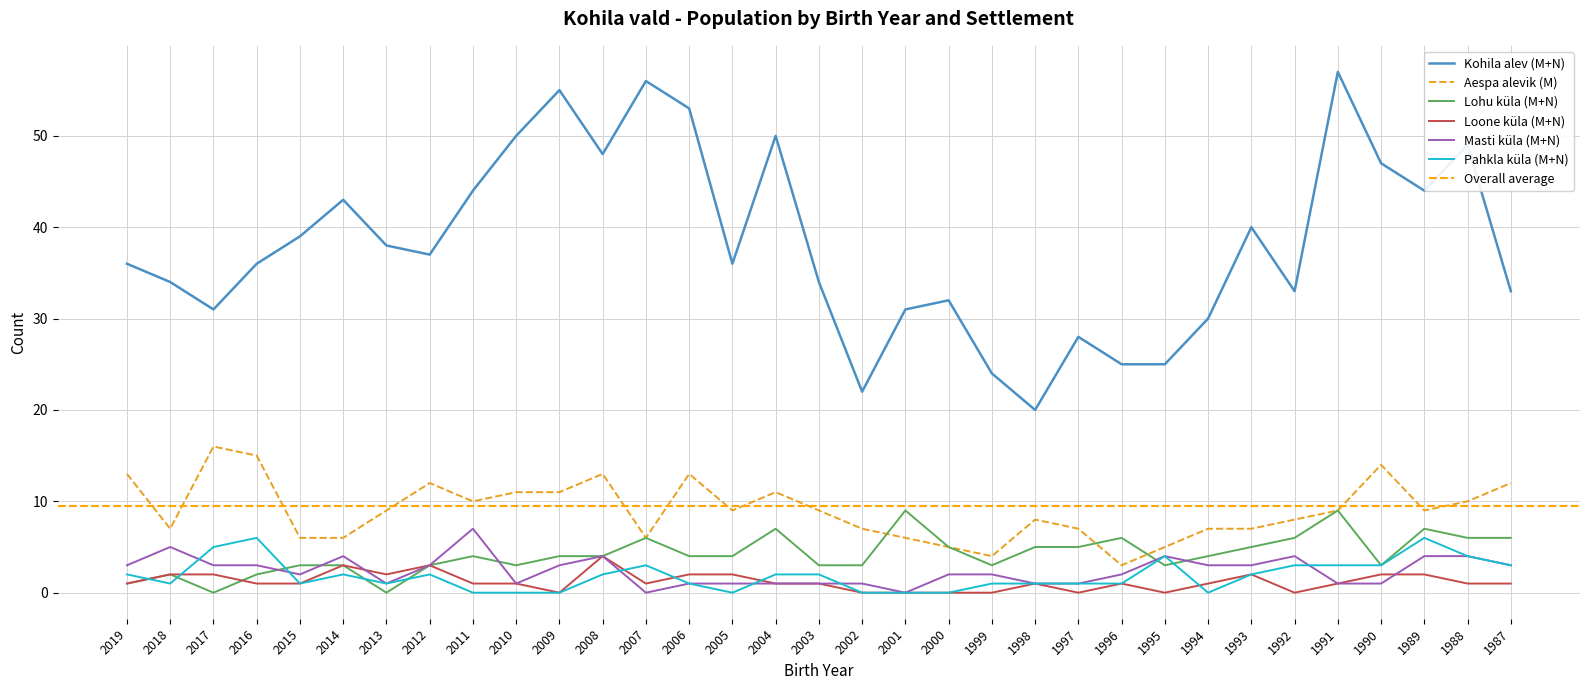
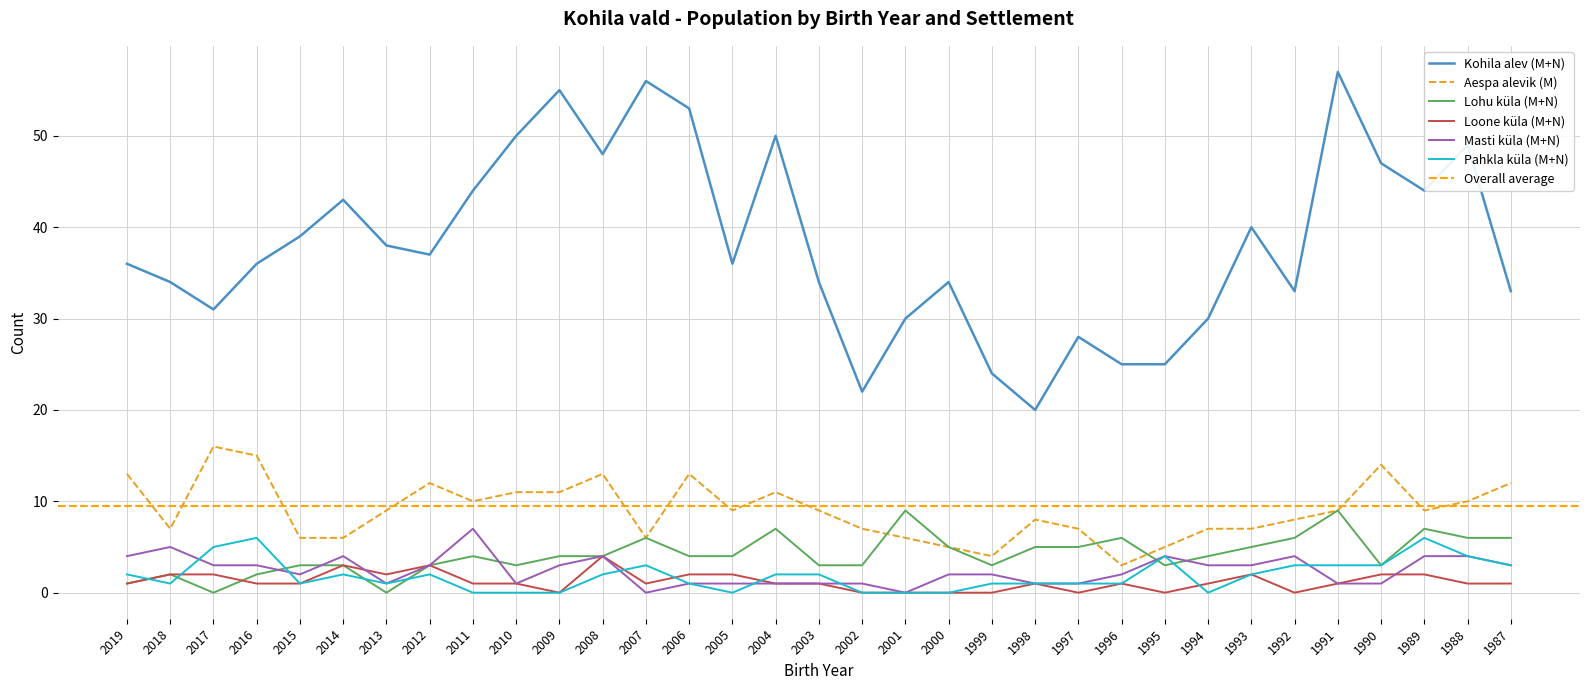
  {
    "Kohila alev (M+N)": {
      "2019": 36,
      "2018": 34,
      "2017": 31,
      "2016": 36,
      "2015": 39,
      "2014": 43,
      "2013": 38,
      "2012": 37,
      "2011": 44,
      "2010": 50,
      "2009": 55,
      "2008": 48,
      "2007": 56,
      "2006": 53,
      "2005": 36,
      "2004": 50,
      "2003": 34,
      "2002": 22,
-     "2001": 31,
-     "2000": 32,
+     "2001": 30,
+     "2000": 34,
      "1999": 24,
      "1998": 20,
      "1997": 28,
      "1996": 25,
      "1995": 25,
      "1994": 30,
      "1993": 40,
      "1992": 33,
      "1991": 57,
      "1990": 47,
      "1987": 33
    },
    "Aespa alevik (M)": {
      "2019": 13,
      "2018": 7,
      "2017": 16,
      "2016": 15,
      "2015": 6,
      "2014": 6,
      "2013": 9,
      "2012": 12,
      "2011": 10,
      "2010": 11,
      "2009": 11,
      "2008": 13,
      "2006": 13,
      "2005": 9,
      "2004": 11,
      "2003": 9,
      "2002": 7,
      "2001": 6,
      "1999": 4,
      "1998": 8,
      "1997": 7,
      "1996": 3,
      "1995": 5,
      "1994": 7,
      "1993": 7,
      "1992": 8,
      "1990": 14,
      "1989": 9,
      "1988": 10,
      "1987": 12
    },
    "Lohu küla (M+N)": {
      "2017": 0,
      "2016": 2,
      "2015": 3,
      "2013": 0,
      "2011": 4,
      "2010": 3,
      "2009": 4,
      "2006": 4,
      "2005": 4,
      "2004": 7,
      "2003": 3,
      "2002": 3,
      "2001": 9,
      "1999": 3,
      "1998": 5,
      "1997": 5,
      "1996": 6,
      "1995": 3,
      "1994": 4,
      "1993": 5,
      "1992": 6,
      "1989": 7,
      "1988": 6,
      "1987": 6
    },
    "Loone küla (M+N)": {
      "2017": 2,
      "2016": 1,
      "2013": 2,
      "2011": 1,
      "2007": 1,
      "2006": 2,
      "2005": 2,
      "1999": 0,
      "1997": 0,
      "1995": 0,
      "1994": 1,
      "1992": 0,
      "1990": 2,
      "1989": 2,
      "1988": 1,
      "1987": 1
    },
    "Masti küla (M+N)": {
-     "2019": 3,
+     "2019": 4,
      "2018": 5,
      "2017": 3,
      "2016": 3,
      "2015": 2,
      "2014": 4,
      "2011": 7,
      "2009": 3,
      "2007": 0,
      "2005": 1,
      "2002": 1,
      "2000": 2,
      "1999": 2,
      "1996": 2,
      "1994": 3,
      "1993": 3,
      "1992": 4,
      "1990": 1,
      "1989": 4
    },
    "Pahkla küla (M+N)": {
      "2019": 2,
      "2018": 1,
      "2017": 5,
      "2016": 6,
      "2014": 2,
      "2012": 2,
      "2011": 0,
      "2010": 0,
      "2008": 2,
      "2007": 3,
      "2005": 0,
      "2004": 2,
      "2003": 2,
      "1999": 1,
      "1994": 0,
      "1992": 3,
      "1991": 3,
      "1989": 6
    }
  }
